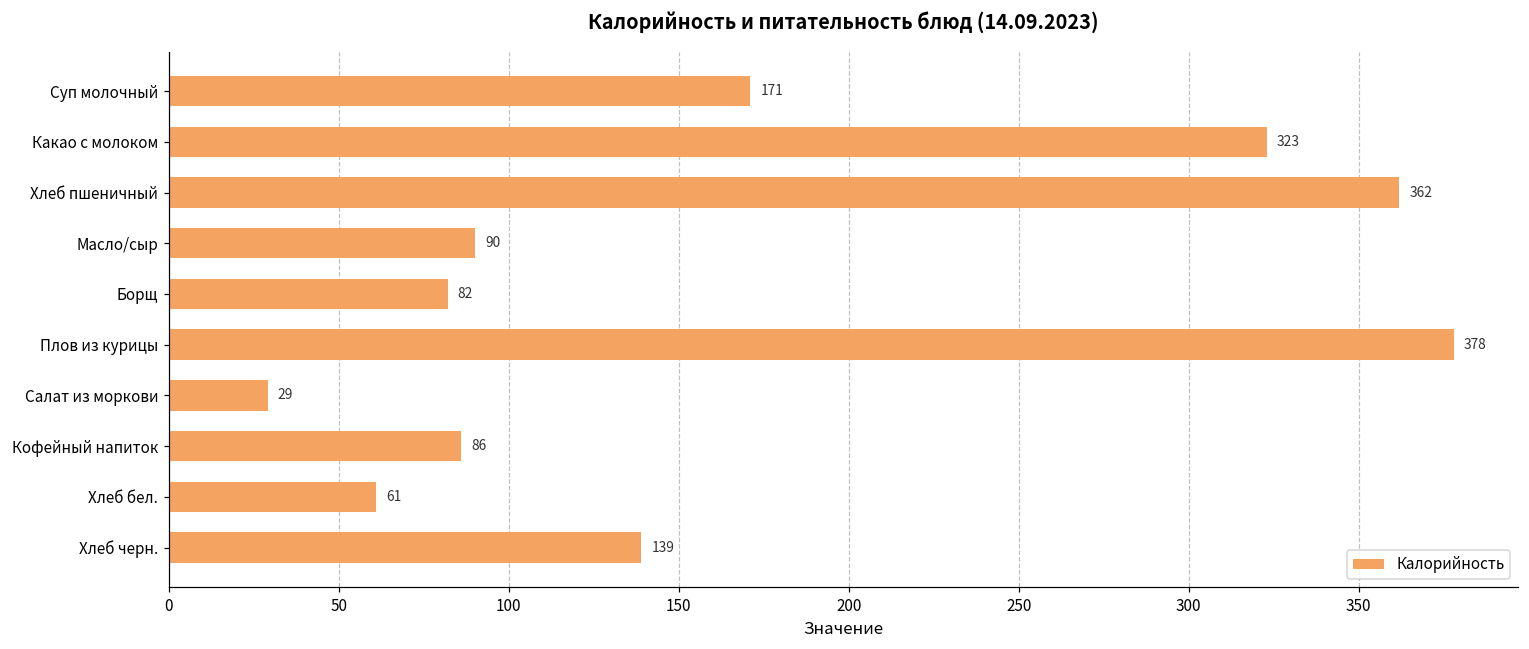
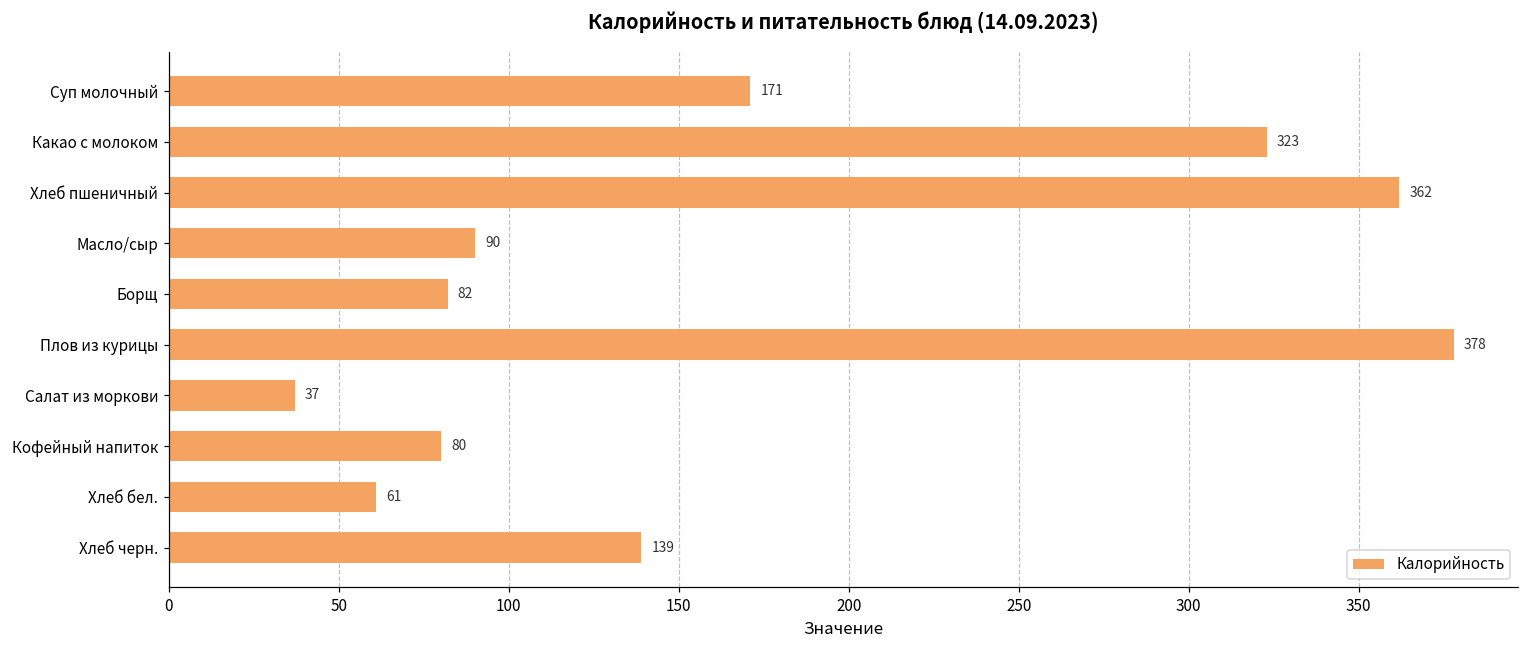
  {
    "Суп молочный": 171,
    "Какао с молоком": 323,
    "Хлеб пшеничный": 362,
    "Масло/сыр": 90,
    "Борщ": 82,
    "Плов из курицы": 378,
-   "Салат из моркови": 29,
-   "Кофейный напиток": 86,
+   "Салат из моркови": 37,
+   "Кофейный напиток": 80,
    "Хлеб бел.": 61,
    "Хлеб черн.": 139
  }
